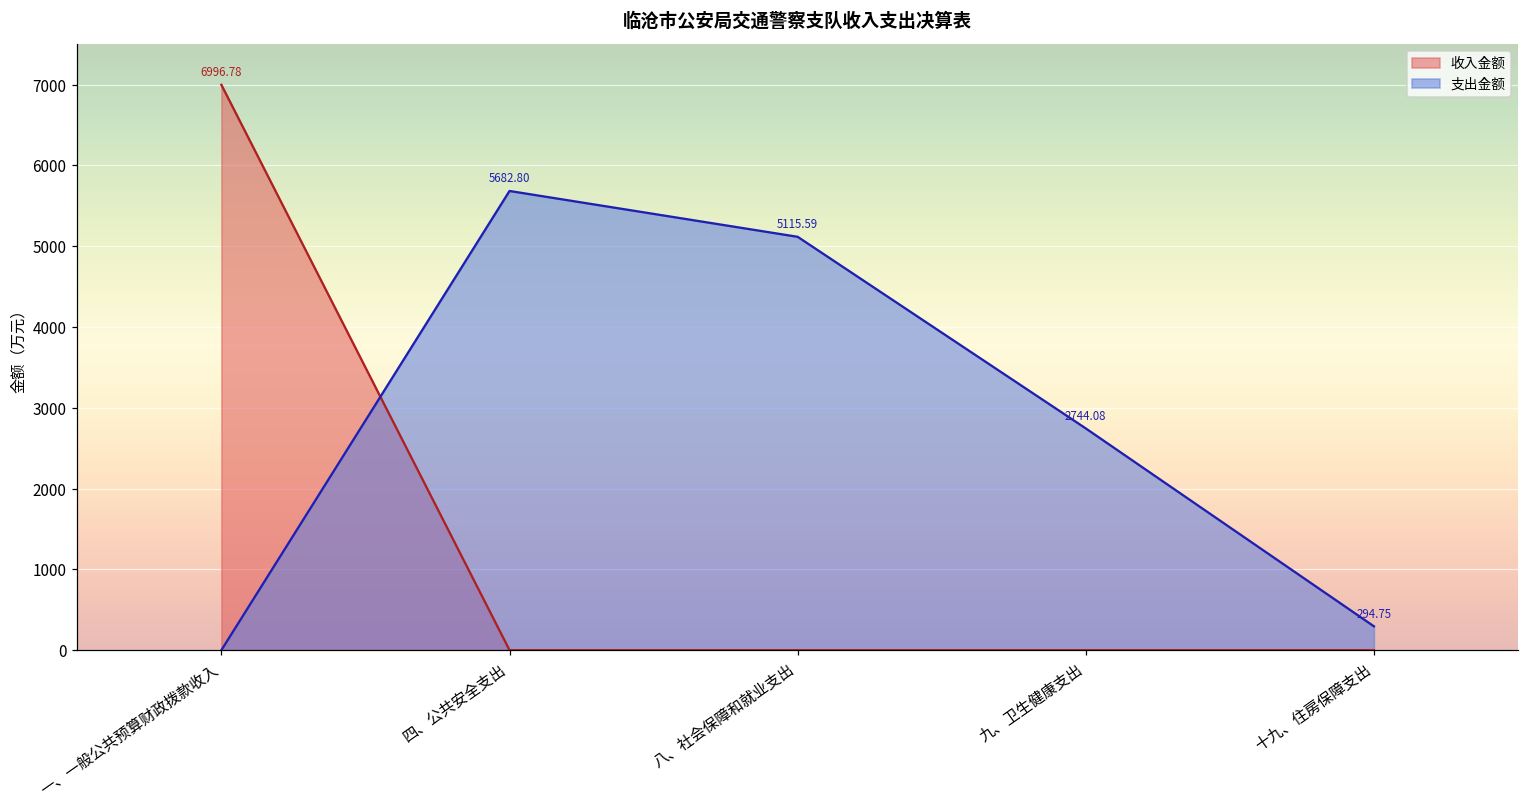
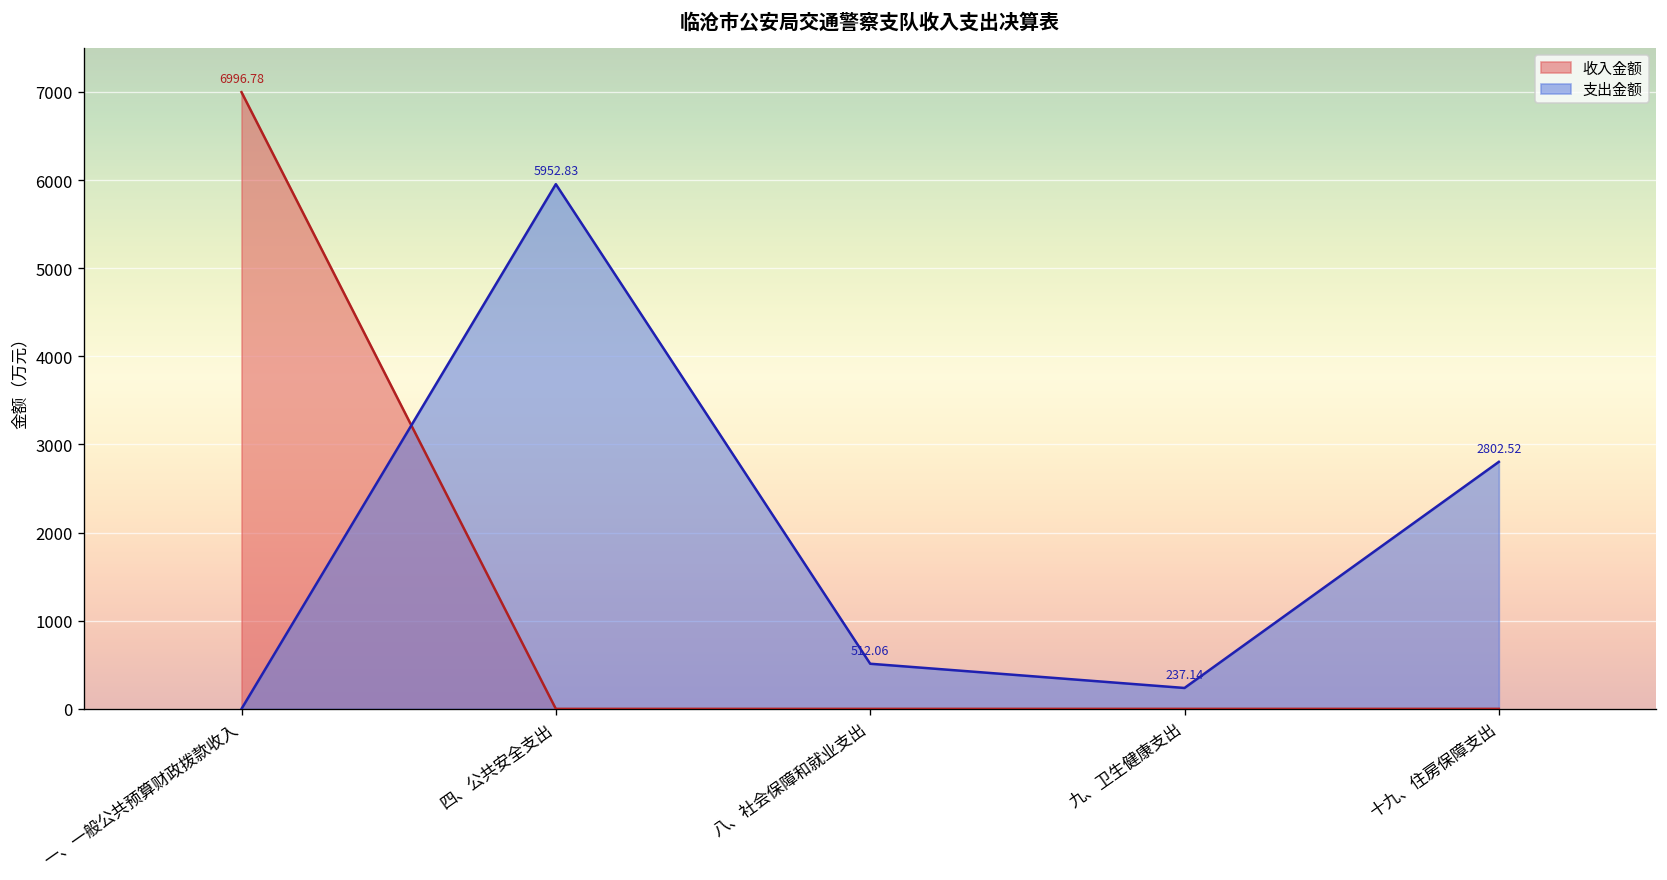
  {
    "收入金额": {
      "一、一般公共预算财政拨款收入": 6996.78
    },
    "支出金额": {
-     "四、公共安全支出": 5682.80,
-     "八、社会保障和就业支出": 5115.59,
-     "九、卫生健康支出": 2744.08,
-     "十九、住房保障支出": 294.75
+     "四、公共安全支出": 5952.83,
+     "八、社会保障和就业支出": 512.06,
+     "九、卫生健康支出": 237.14,
+     "十九、住房保障支出": 2802.52
    }
  }
